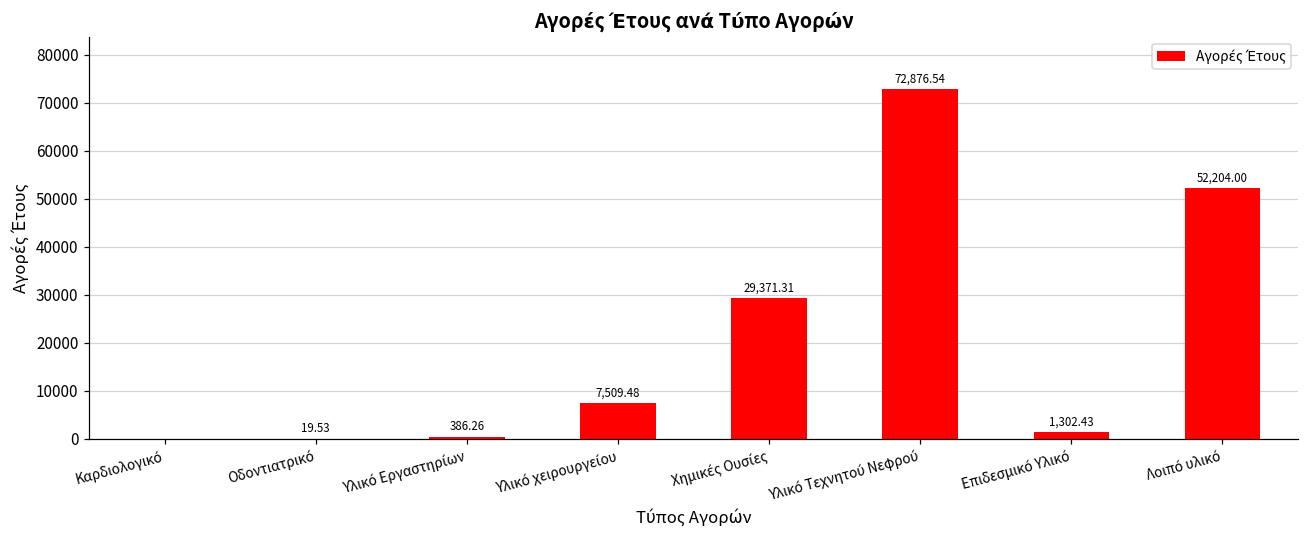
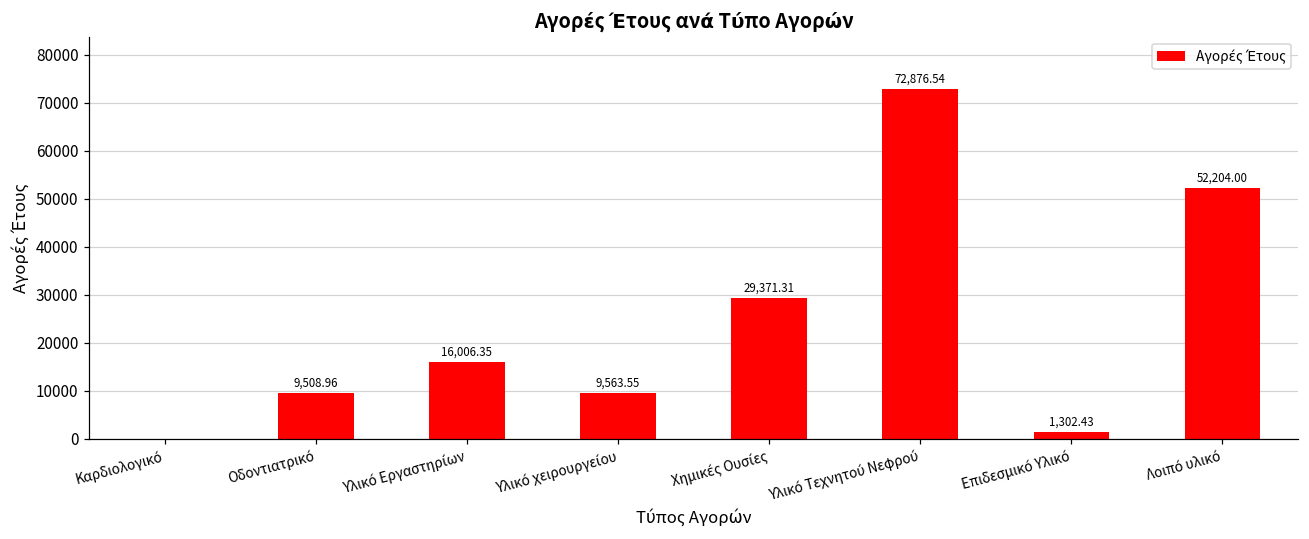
  {
-   "Οδοντιατρικό": "19.53",
-   "Υλικό Εργαστηρίων": "386.26",
-   "Υλικό χειρουργείου": "7,509.48",
+   "Οδοντιατρικό": "9,508.96",
+   "Υλικό Εργαστηρίων": "16,006.35",
+   "Υλικό χειρουργείου": "9,563.55",
    "Χημικές Ουσίες": "29,371.31",
    "Υλικό Τεχνητού Νεφρού": "72,876.54",
    "Επιδεσμικό Υλικό": "1,302.43",
    "Λοιπό υλικό": "52,204.00"
  }
